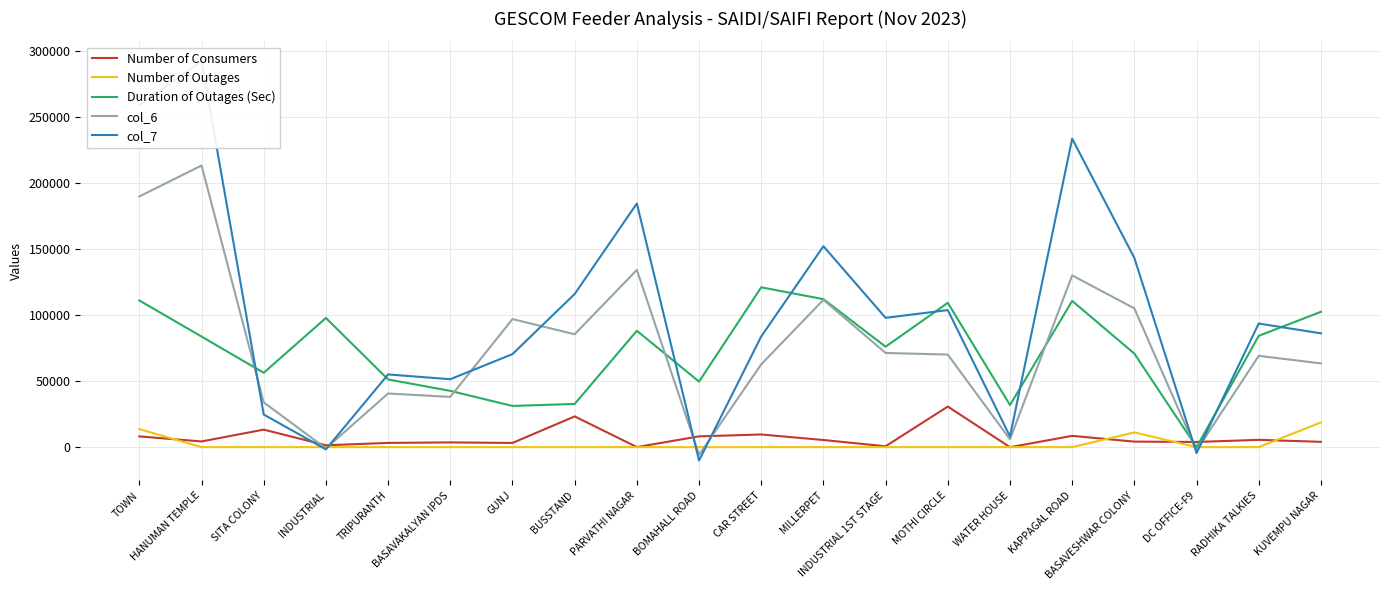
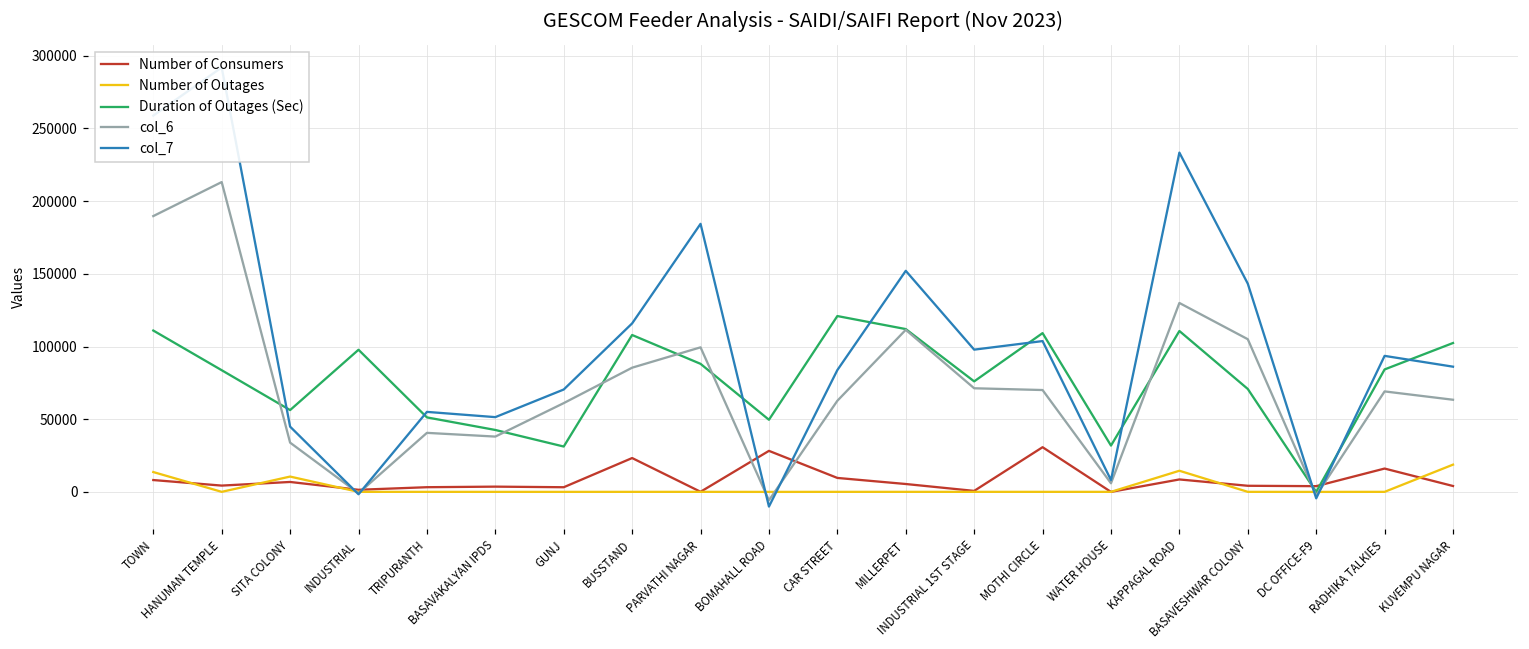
  {
    "Number of Consumers": {
      "TOWN": 8000,
      "HANUMAN TEMPLE": 4000,
-     "SITA COLONY": 13000,
+     "SITA COLONY": 7000,
      "TRIPURANTH": 3000,
      "BASAVAKALYAN IPDS": 4000,
      "GUNJ": 3000,
      "BUSSTAND": 23000,
-     "BOMAHALL ROAD": 8000,
+     "BOMAHALL ROAD": 28000,
      "CAR STREET": 10000,
      "MILLERPET": 5000,
      "MOTHI CIRCLE": 31000,
      "KAPPAGAL ROAD": 9000,
      "BASAVESHWAR COLONY": 4000,
      "DC OFFICE-F9": 4000,
-     "RADHIKA TALKIES": 6000,
+     "RADHIKA TALKIES": 16000,
      "KUVEMPU NAGAR": 4000
    },
    "Number of Outages": {
      "TOWN": 14000,
      "HANUMAN TEMPLE": 0,
-     "SITA COLONY": 0,
+     "SITA COLONY": 11000,
      "TRIPURANTH": 0,
      "BASAVAKALYAN IPDS": 0,
      "GUNJ": 0,
      "BUSSTAND": 0,
      "BOMAHALL ROAD": 0,
      "CAR STREET": 0,
      "MILLERPET": 0,
      "MOTHI CIRCLE": 0,
-     "KAPPAGAL ROAD": 0,
-     "BASAVESHWAR COLONY": 11000,
+     "KAPPAGAL ROAD": 15000,
+     "BASAVESHWAR COLONY": 0,
      "RADHIKA TALKIES": 0,
      "KUVEMPU NAGAR": 19000
    },
    "Duration of Outages (Sec)": {
      "TOWN": 111000,
      "HANUMAN TEMPLE": 84000,
      "SITA COLONY": 56000,
      "INDUSTRIAL": 98000,
      "TRIPURANTH": 51000,
      "BASAVAKALYAN IPDS": 43000,
      "GUNJ": 31000,
-     "BUSSTAND": 33000,
+     "BUSSTAND": 108000,
      "PARVATHI NAGAR": 88000,
      "BOMAHALL ROAD": 50000,
      "CAR STREET": 121000,
      "INDUSTRIAL 1ST STAGE": 76000,
      "MOTHI CIRCLE": 109000,
      "WATER HOUSE": 32000,
      "KAPPAGAL ROAD": 111000,
      "BASAVESHWAR COLONY": 71000,
      "RADHIKA TALKIES": 84000,
      "KUVEMPU NAGAR": 102000
    },
    "col_6": {
      "TOWN": 190000,
      "HANUMAN TEMPLE": 213000,
      "SITA COLONY": 34000,
      "TRIPURANTH": 41000,
      "BASAVAKALYAN IPDS": 38000,
-     "GUNJ": 97000,
+     "GUNJ": 61000,
      "BUSSTAND": 85000,
-     "PARVATHI NAGAR": 134000,
+     "PARVATHI NAGAR": 99000,
      "BOMAHALL ROAD": -6000,
      "CAR STREET": 63000,
      "INDUSTRIAL 1ST STAGE": 71000,
      "MOTHI CIRCLE": 70000,
      "WATER HOUSE": 6000,
      "KAPPAGAL ROAD": 130000,
      "BASAVESHWAR COLONY": 105000,
      "RADHIKA TALKIES": 69000,
      "KUVEMPU NAGAR": 63000
    },
    "col_7": {
-     "SITA COLONY": 25000,
+     "SITA COLONY": 45000,
      "TRIPURANTH": 55000,
      "BASAVAKALYAN IPDS": 51000,
      "GUNJ": 70000,
      "BUSSTAND": 116000,
      "PARVATHI NAGAR": 184000,
      "BOMAHALL ROAD": -10000,
      "CAR STREET": 84000,
      "MILLERPET": 152000,
      "INDUSTRIAL 1ST STAGE": 98000,
      "MOTHI CIRCLE": 104000,
      "WATER HOUSE": 8000,
      "KAPPAGAL ROAD": 233000,
      "BASAVESHWAR COLONY": 143000,
      "RADHIKA TALKIES": 94000,
      "KUVEMPU NAGAR": 86000
    }
  }
